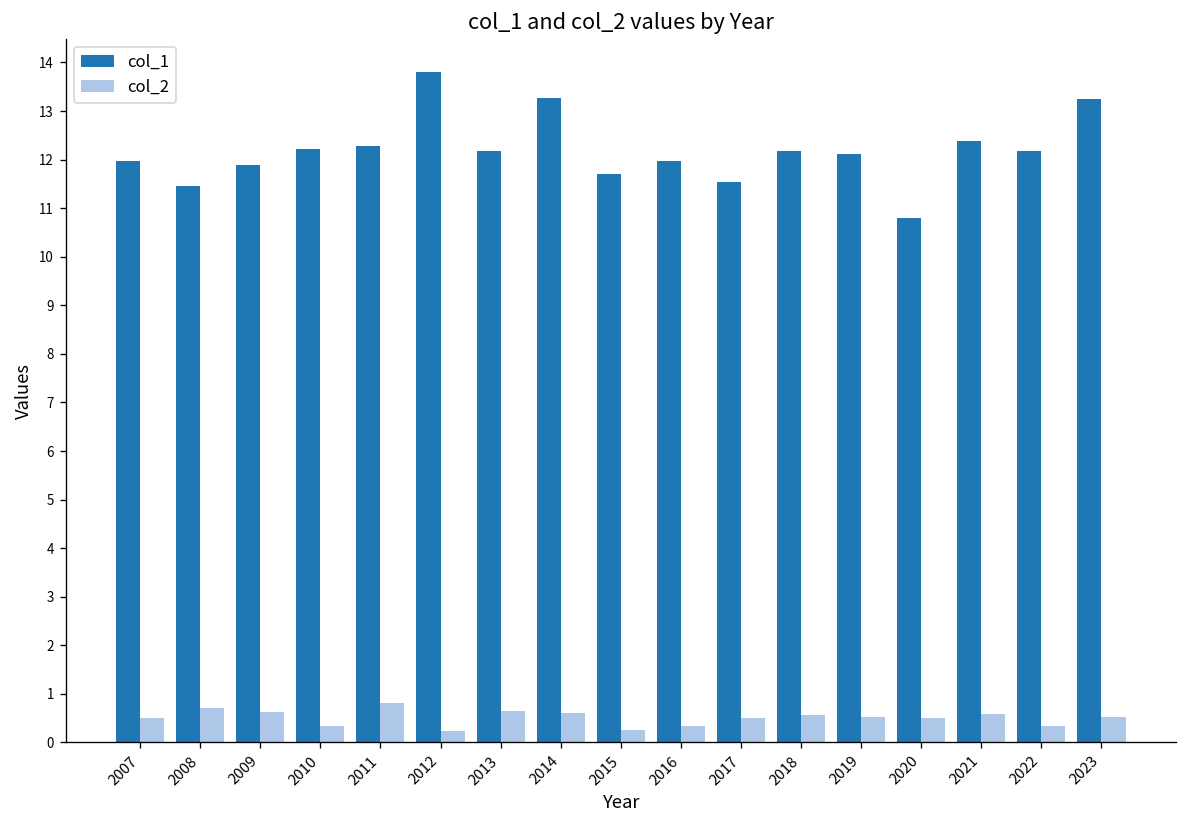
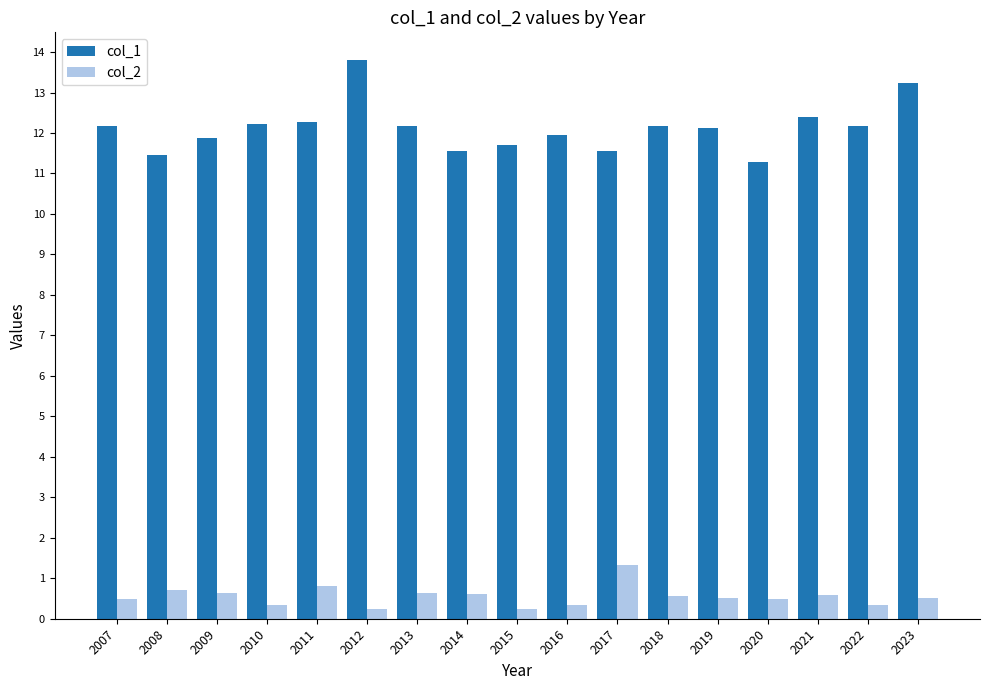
  {
    "col_1": {
-     "2007": 12.0,
+     "2007": 12.2,
      "2008": 11.5,
      "2009": 11.9,
      "2010": 12.2,
      "2011": 12.3,
      "2012": 13.8,
      "2013": 12.2,
-     "2014": 13.3,
+     "2014": 11.6,
      "2015": 11.7,
      "2016": 12.0,
      "2017": 11.5,
      "2018": 12.2,
      "2019": 12.1,
-     "2020": 10.8,
+     "2020": 11.3,
      "2021": 12.4,
      "2022": 12.2,
      "2023": 13.2
    },
    "col_2": {
      "2007": 0.5,
      "2008": 0.7,
      "2009": 0.6,
      "2010": 0.3,
      "2011": 0.8,
      "2012": 0.2,
      "2013": 0.6,
      "2014": 0.6,
      "2015": 0.3,
      "2016": 0.3,
-     "2017": 0.5,
+     "2017": 1.3,
      "2018": 0.6,
      "2019": 0.5,
      "2020": 0.5,
      "2021": 0.6,
      "2022": 0.3,
      "2023": 0.5
    }
  }
